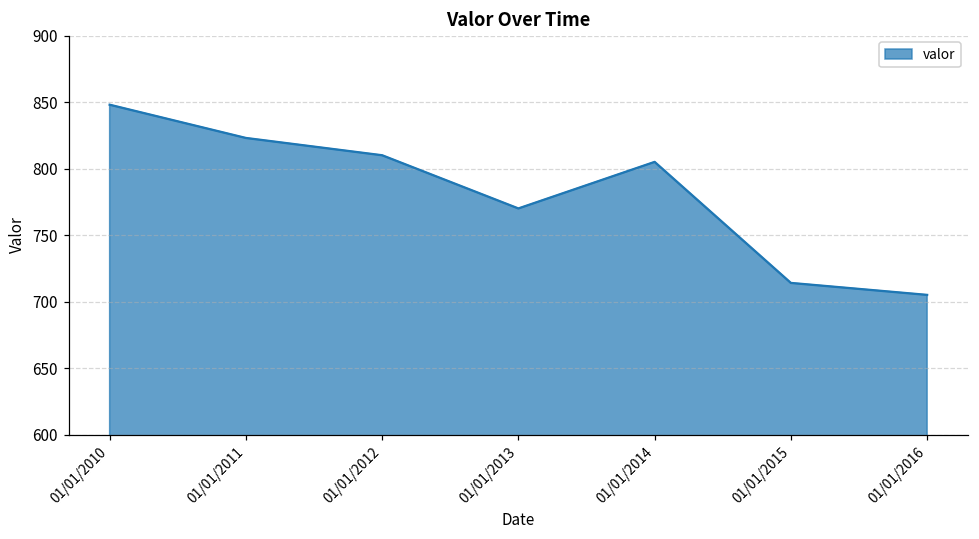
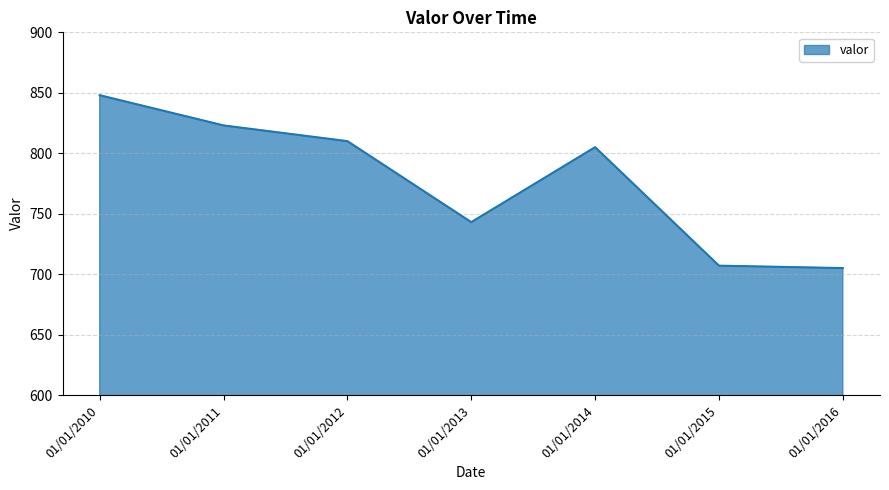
  {
    "01/01/2010": 848,
    "01/01/2011": 823,
    "01/01/2012": 810,
-   "01/01/2013": 770,
+   "01/01/2013": 743,
    "01/01/2014": 805,
-   "01/01/2015": 714,
+   "01/01/2015": 707,
    "01/01/2016": 705
  }
